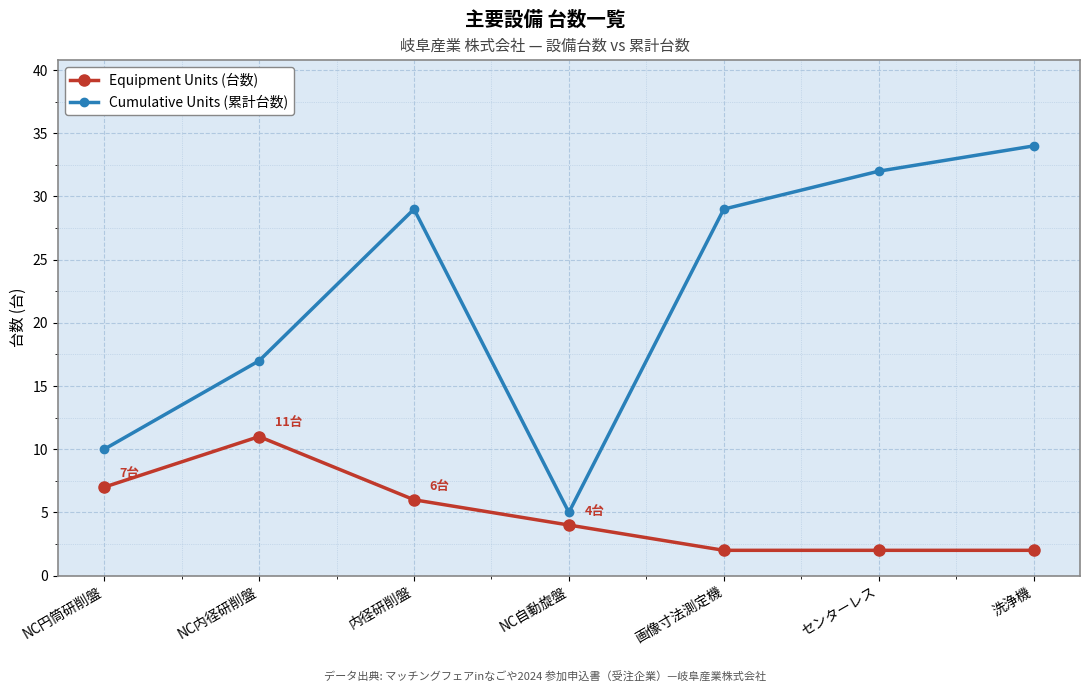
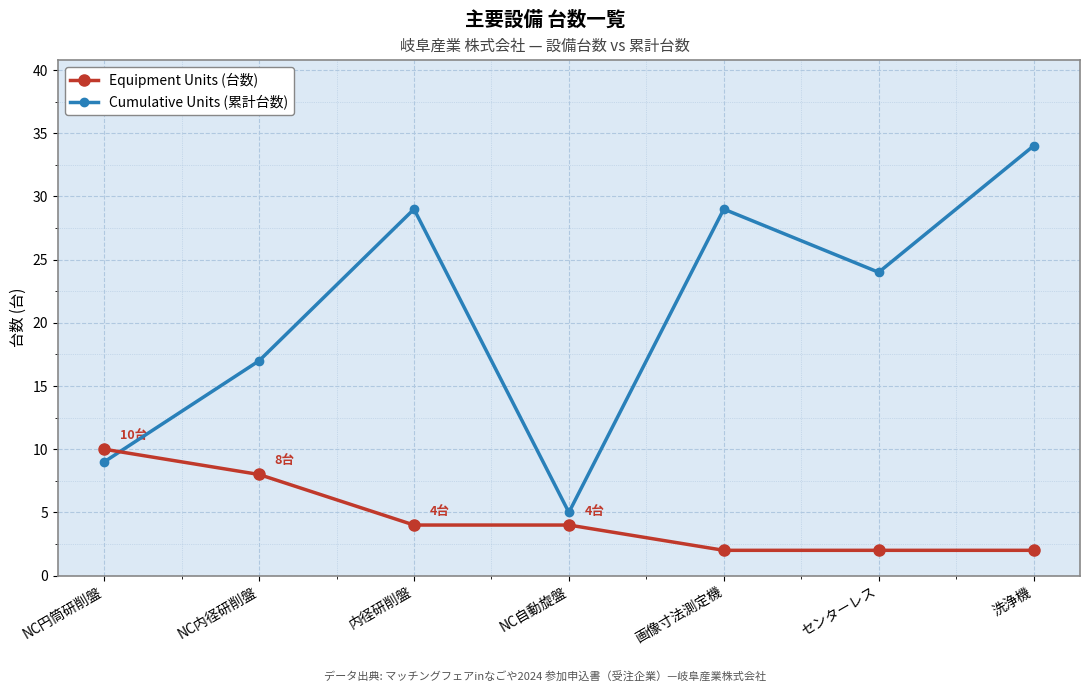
  {
    "Equipment Units (台数)": {
-     "NC円筒研削盤": "7台",
-     "NC内径研削盤": "11台",
-     "内径研削盤": "6台",
+     "NC円筒研削盤": "10台",
+     "NC内径研削盤": "8台",
+     "内径研削盤": "4台",
      "NC自動旋盤": "4台"
    },
    "Cumulative Units (累計台数)": {
-     "NC円筒研削盤": "10",
+     "NC円筒研削盤": "9",
      "NC内径研削盤": "17",
      "内径研削盤": "29",
      "画像寸法測定機": "29",
-     "センターレス": "32",
+     "センターレス": "24",
      "洗浄機": "34"
    }
  }
